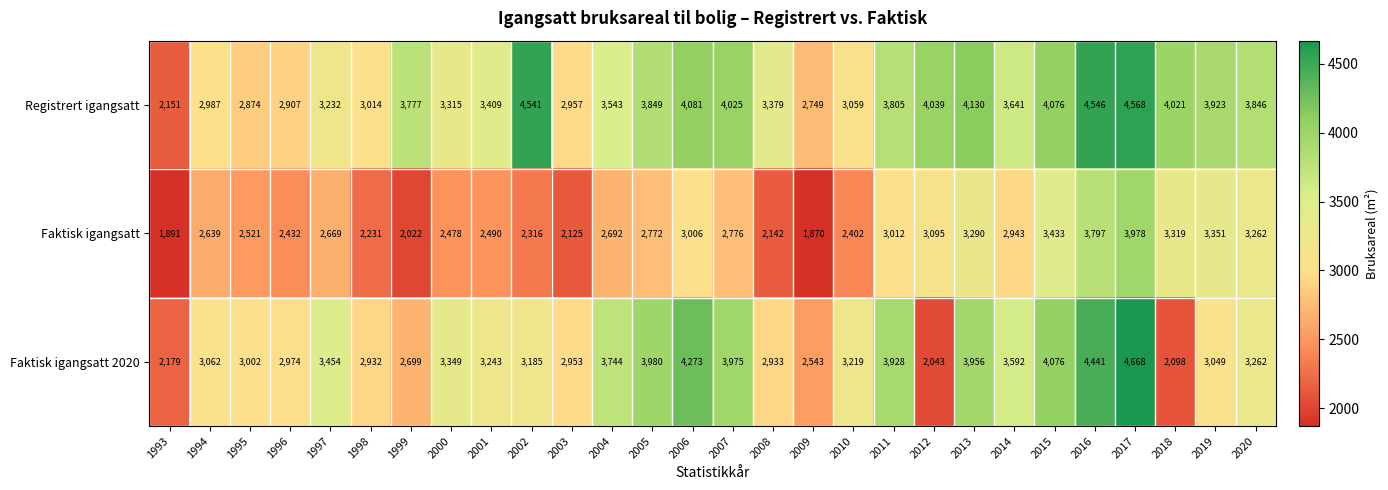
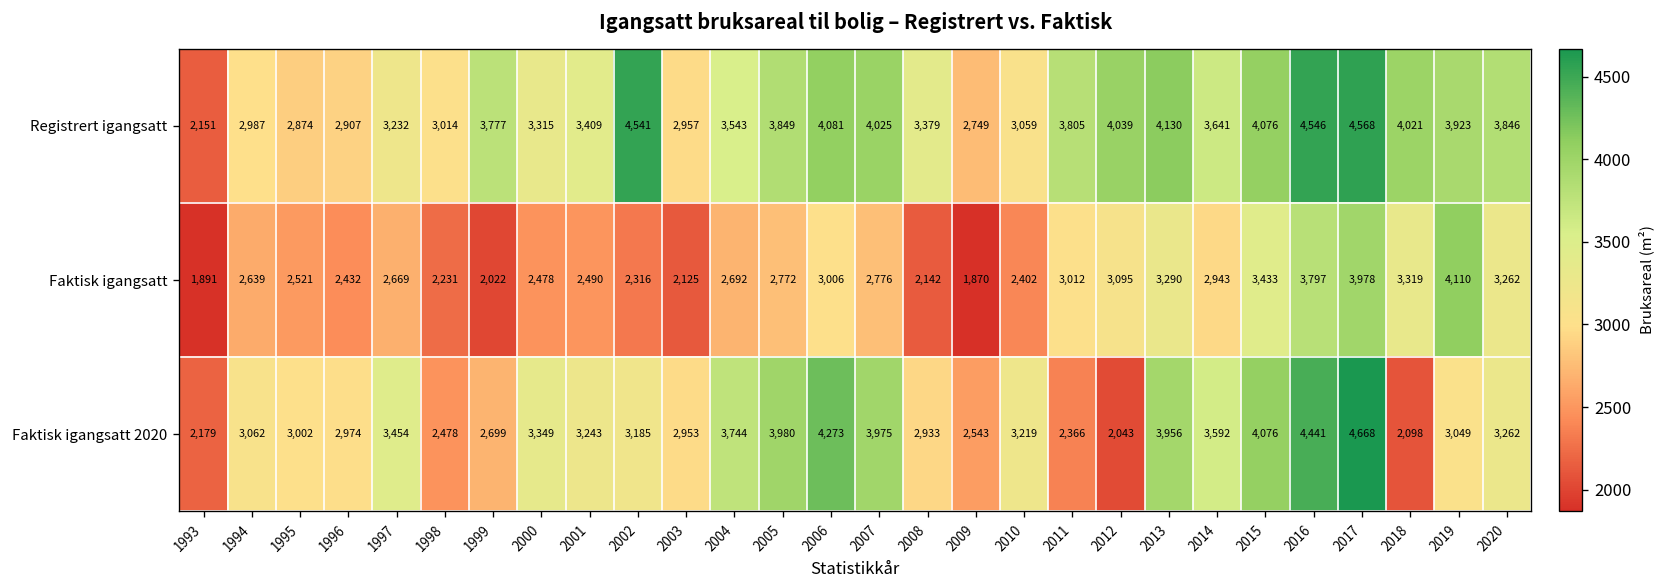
  {
    "Registrert igangsatt": {
      "1993": "2,151",
      "1994": "2,987",
      "1995": "2,874",
      "1996": "2,907",
      "1997": "3,232",
      "1998": "3,014",
      "1999": "3,777",
      "2000": "3,315",
      "2001": "3,409",
      "2002": "4,541",
      "2003": "2,957",
      "2004": "3,543",
      "2005": "3,849",
      "2006": "4,081",
      "2007": "4,025",
      "2008": "3,379",
      "2009": "2,749",
      "2010": "3,059",
      "2011": "3,805",
      "2012": "4,039",
      "2013": "4,130",
      "2014": "3,641",
      "2015": "4,076",
      "2016": "4,546",
      "2017": "4,568",
      "2018": "4,021",
      "2019": "3,923",
      "2020": "3,846"
    },
    "Faktisk igangsatt": {
      "1993": "1,891",
      "1994": "2,639",
      "1995": "2,521",
      "1996": "2,432",
      "1997": "2,669",
      "1998": "2,231",
      "1999": "2,022",
      "2000": "2,478",
      "2001": "2,490",
      "2002": "2,316",
      "2003": "2,125",
      "2004": "2,692",
      "2005": "2,772",
      "2006": "3,006",
      "2007": "2,776",
      "2008": "2,142",
      "2009": "1,870",
      "2010": "2,402",
      "2011": "3,012",
      "2012": "3,095",
      "2013": "3,290",
      "2014": "2,943",
      "2015": "3,433",
      "2016": "3,797",
      "2017": "3,978",
      "2018": "3,319",
-     "2019": "3,351",
+     "2019": "4,110",
      "2020": "3,262"
    },
    "Faktisk igangsatt 2020": {
      "1993": "2,179",
      "1994": "3,062",
      "1995": "3,002",
      "1996": "2,974",
      "1997": "3,454",
-     "1998": "2,932",
+     "1998": "2,478",
      "1999": "2,699",
      "2000": "3,349",
      "2001": "3,243",
      "2002": "3,185",
      "2003": "2,953",
      "2004": "3,744",
      "2005": "3,980",
      "2006": "4,273",
      "2007": "3,975",
      "2008": "2,933",
      "2009": "2,543",
      "2010": "3,219",
-     "2011": "3,928",
+     "2011": "2,366",
      "2012": "2,043",
      "2013": "3,956",
      "2014": "3,592",
      "2015": "4,076",
      "2016": "4,441",
      "2017": "4,668",
      "2018": "2,098",
      "2019": "3,049",
      "2020": "3,262"
    }
  }
